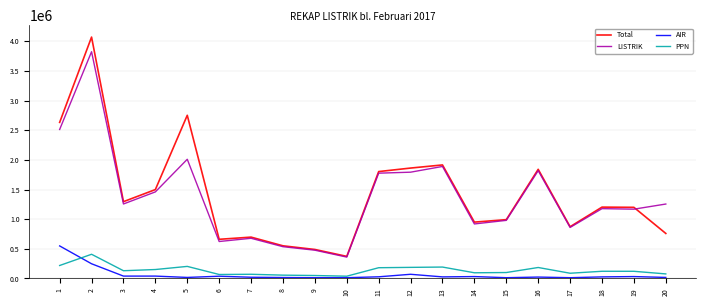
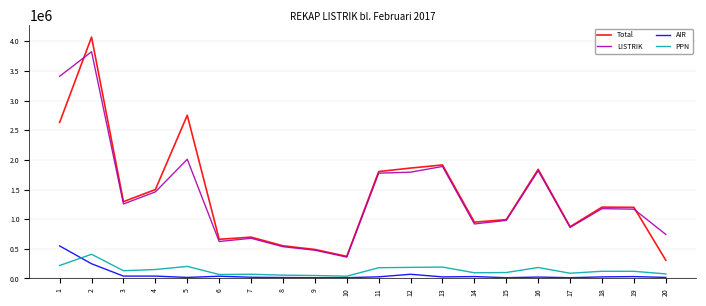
  {
    "Total": {
      "1": 2600000,
      "2": 4100000,
      "5": 2800000,
      "12": 1900000,
-     "20": 800000
+     "20": 300000
    },
    "LISTRIK": {
-     "1": 2500000,
+     "1": 3400000,
      "2": 3800000,
      "5": 2000000,
      "12": 1800000,
-     "20": 1300000
+     "20": 700000
    },
    "AIR": {
      "1": 500000,
      "2": 200000,
      "3": 0,
      "4": 0,
      "5": 0,
      "7": 0,
      "11": 0,
      "12": 100000,
      "13": 0,
      "14": 0,
      "15": 0,
      "16": 0,
      "17": 0,
      "18": 0,
      "19": 0,
      "20": 0
    },
    "PPN": {
      "1": 200000,
      "2": 400000,
      "3": 100000,
      "4": 100000,
      "5": 200000,
      "7": 100000,
      "11": 200000,
      "12": 200000,
      "13": 200000,
      "14": 100000,
      "15": 100000,
      "16": 200000,
      "17": 100000,
      "18": 100000,
      "19": 100000,
      "20": 100000
    }
  }
